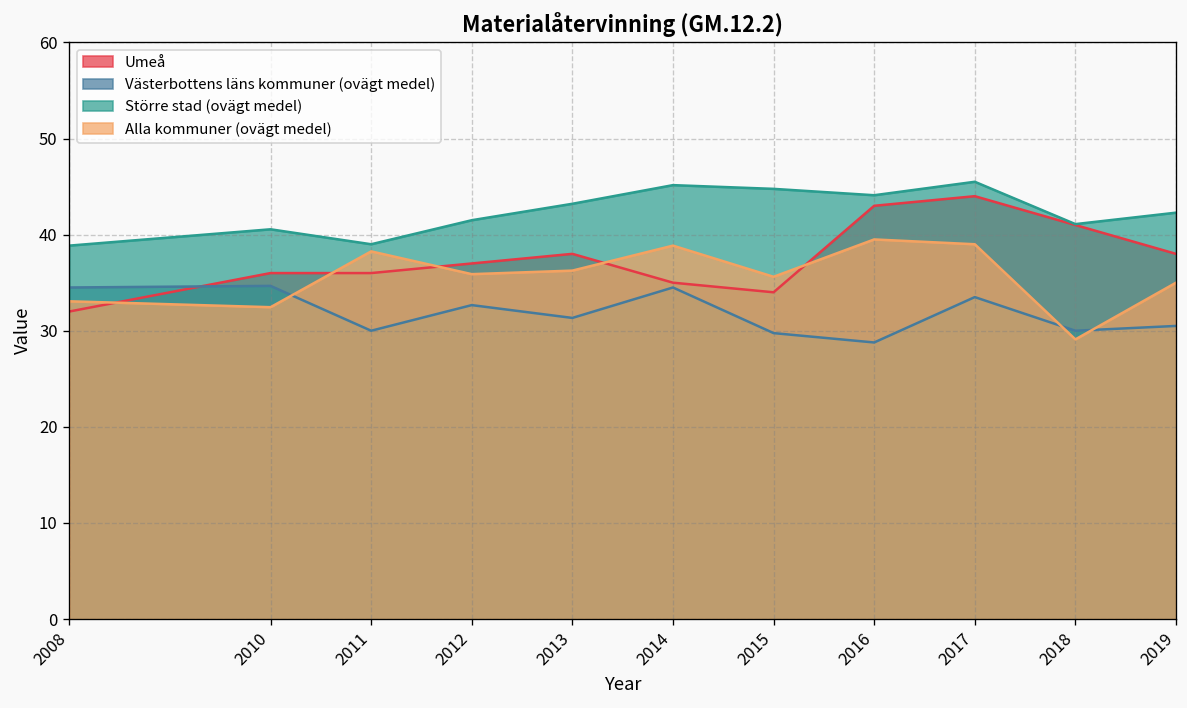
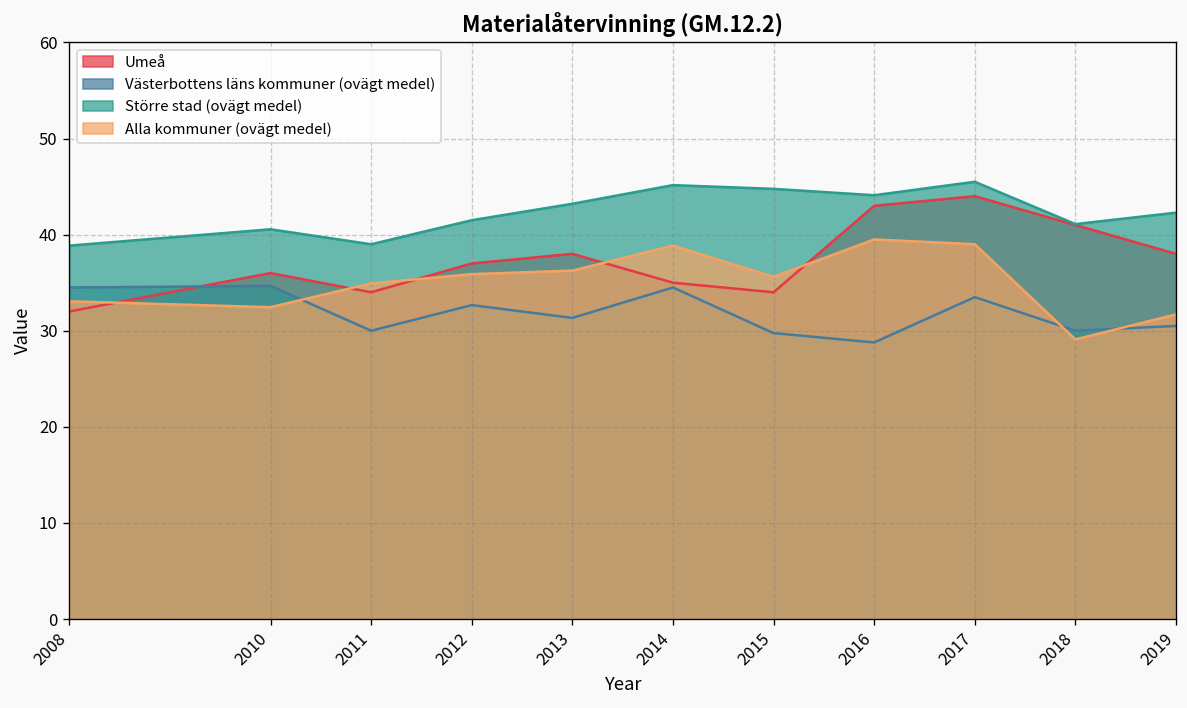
  {
    "Umeå": {
      "2008": 32,
      "2010": 36,
-     "2011": 36,
+     "2011": 34,
      "2012": 37,
      "2013": 38,
      "2014": 35,
      "2015": 34,
      "2016": 43,
      "2017": 44,
      "2019": 38
    },
    "Alla kommuner (ovägt medel)": {
      "2008": 33,
      "2010": 32,
-     "2011": 38,
+     "2011": 35,
      "2012": 36,
      "2013": 36,
      "2014": 39,
      "2015": 36,
      "2016": 40,
      "2017": 39,
      "2018": 29,
-     "2019": 35
+     "2019": 32
    }
  }
